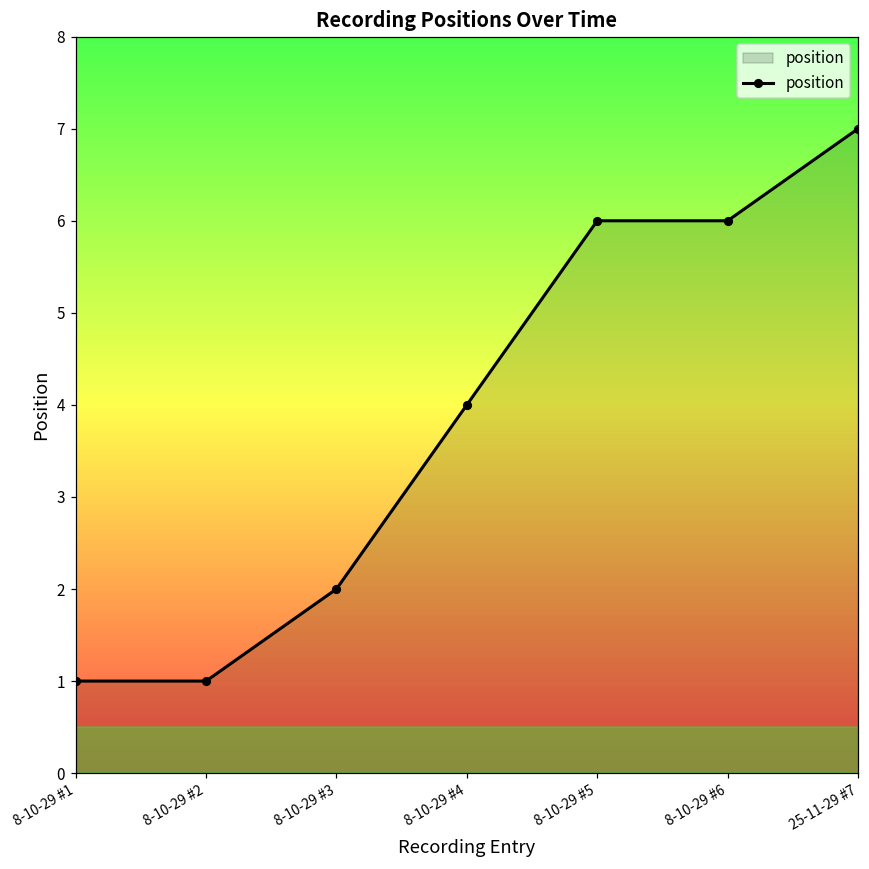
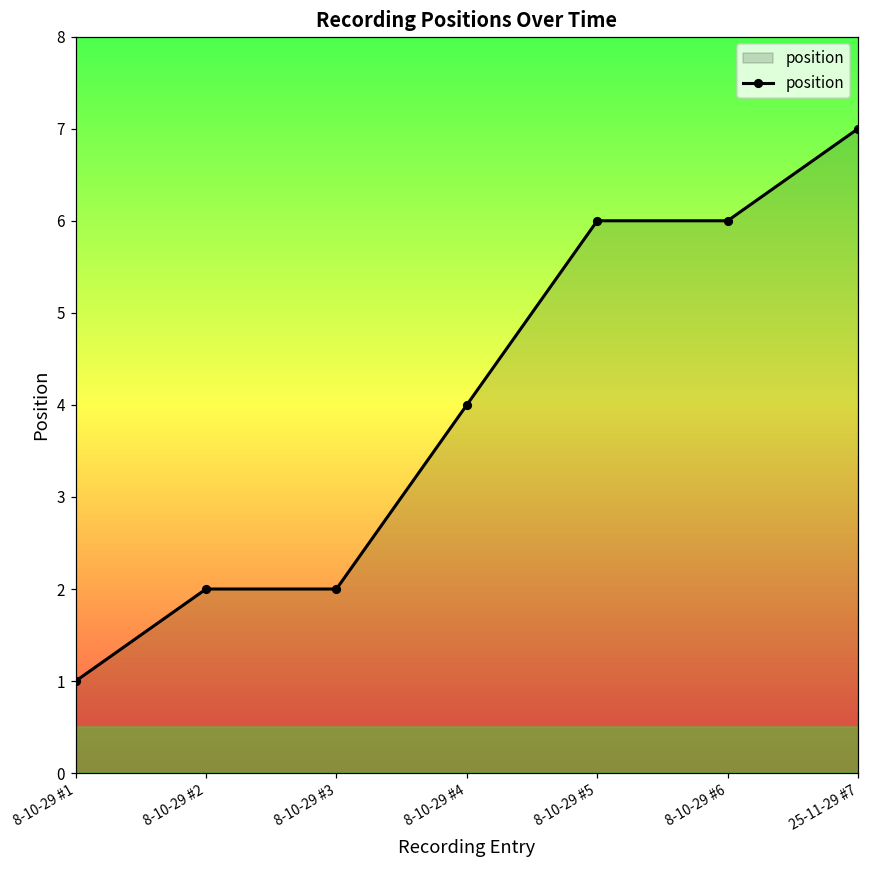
  {
    "8-10-29 #1": 1,
-   "8-10-29 #2": 1,
+   "8-10-29 #2": 2,
    "8-10-29 #3": 2,
    "8-10-29 #4": 4,
    "8-10-29 #5": 6,
    "8-10-29 #6": 6,
    "25-11-29 #7": 7
  }
